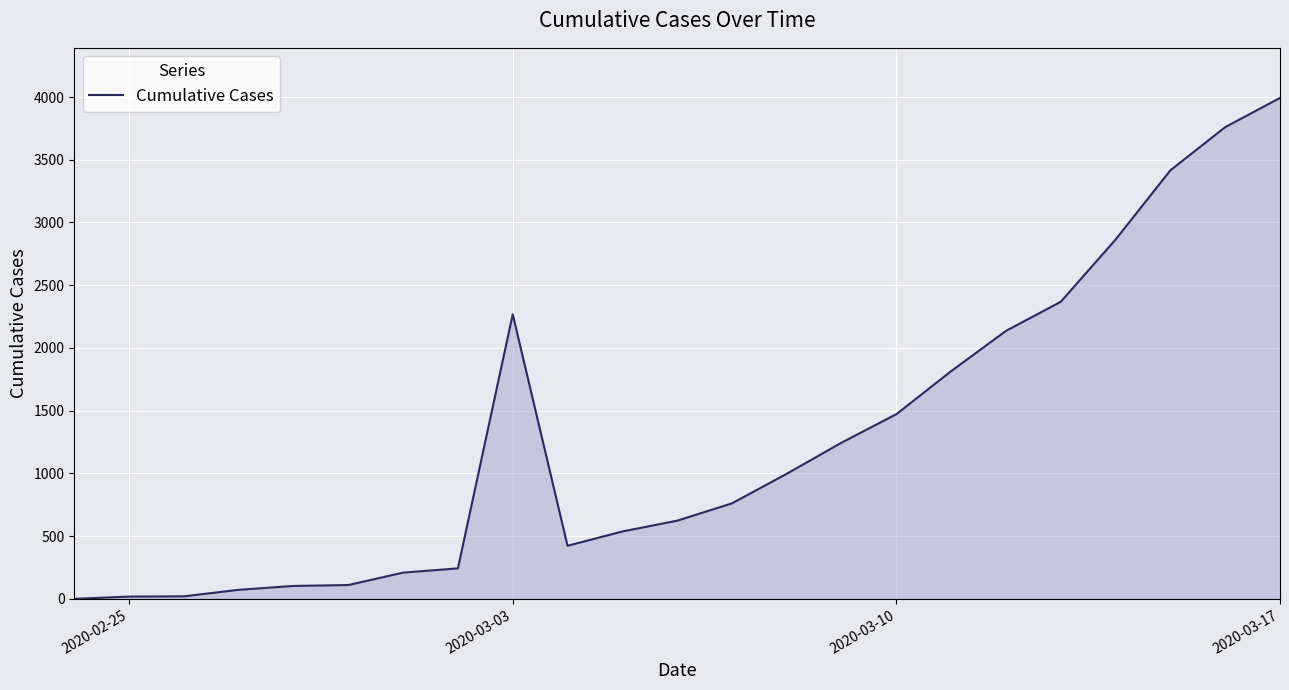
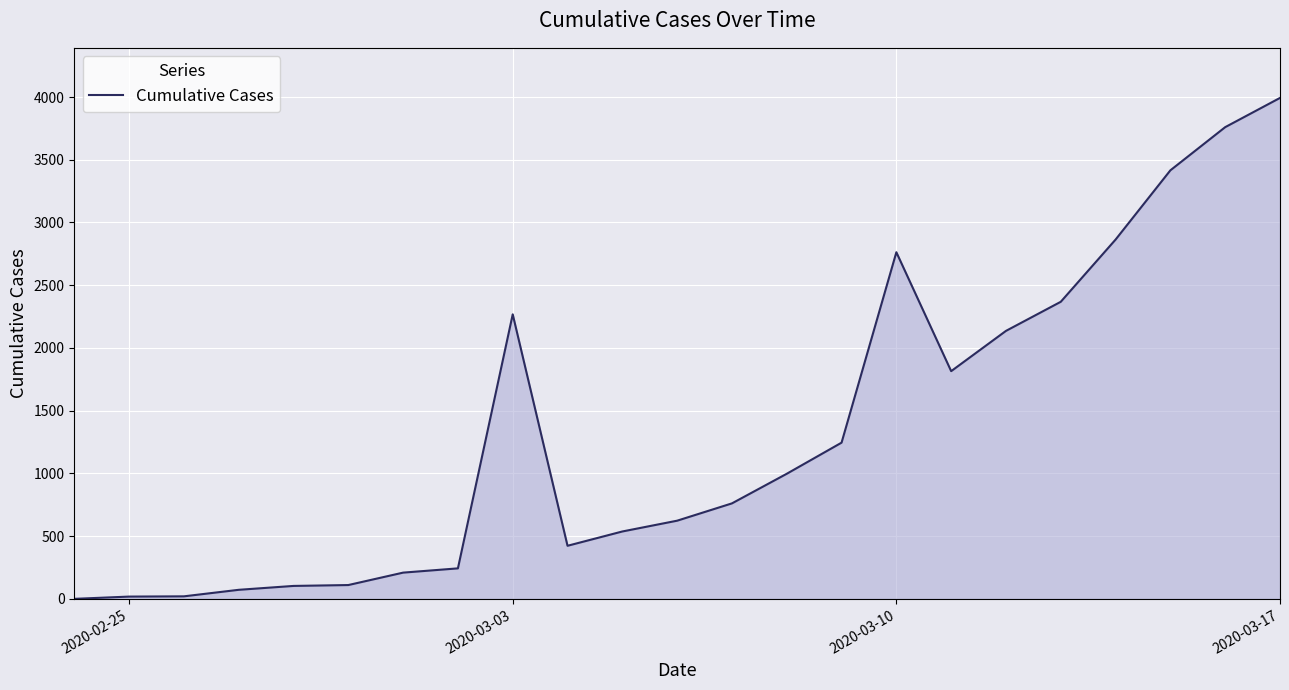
  {
    "2020-02-25": 20,
    "2020-03-03": 2270,
-   "2020-03-10": 1470,
+   "2020-03-10": 2760,
    "2020-03-17": 3990
  }
